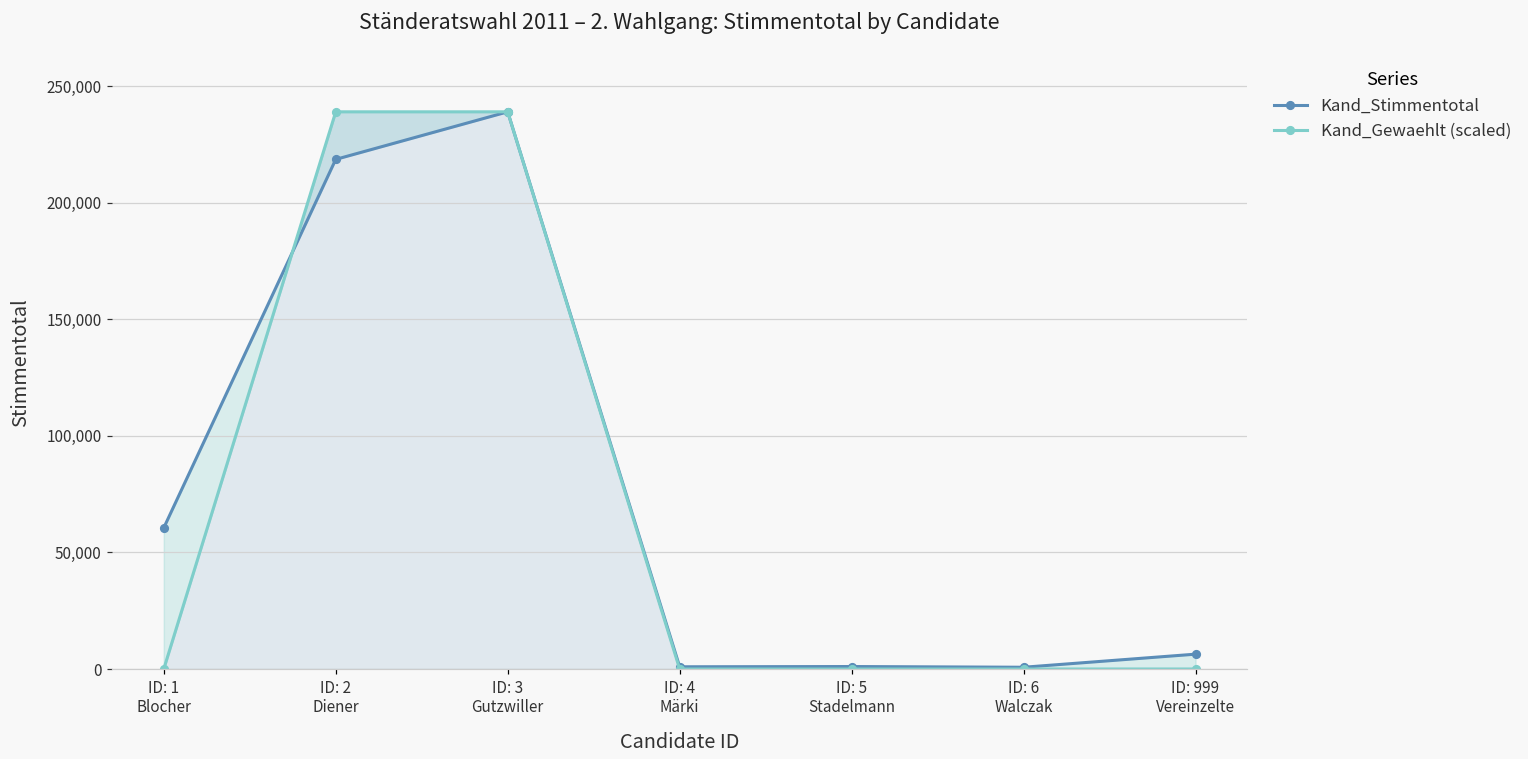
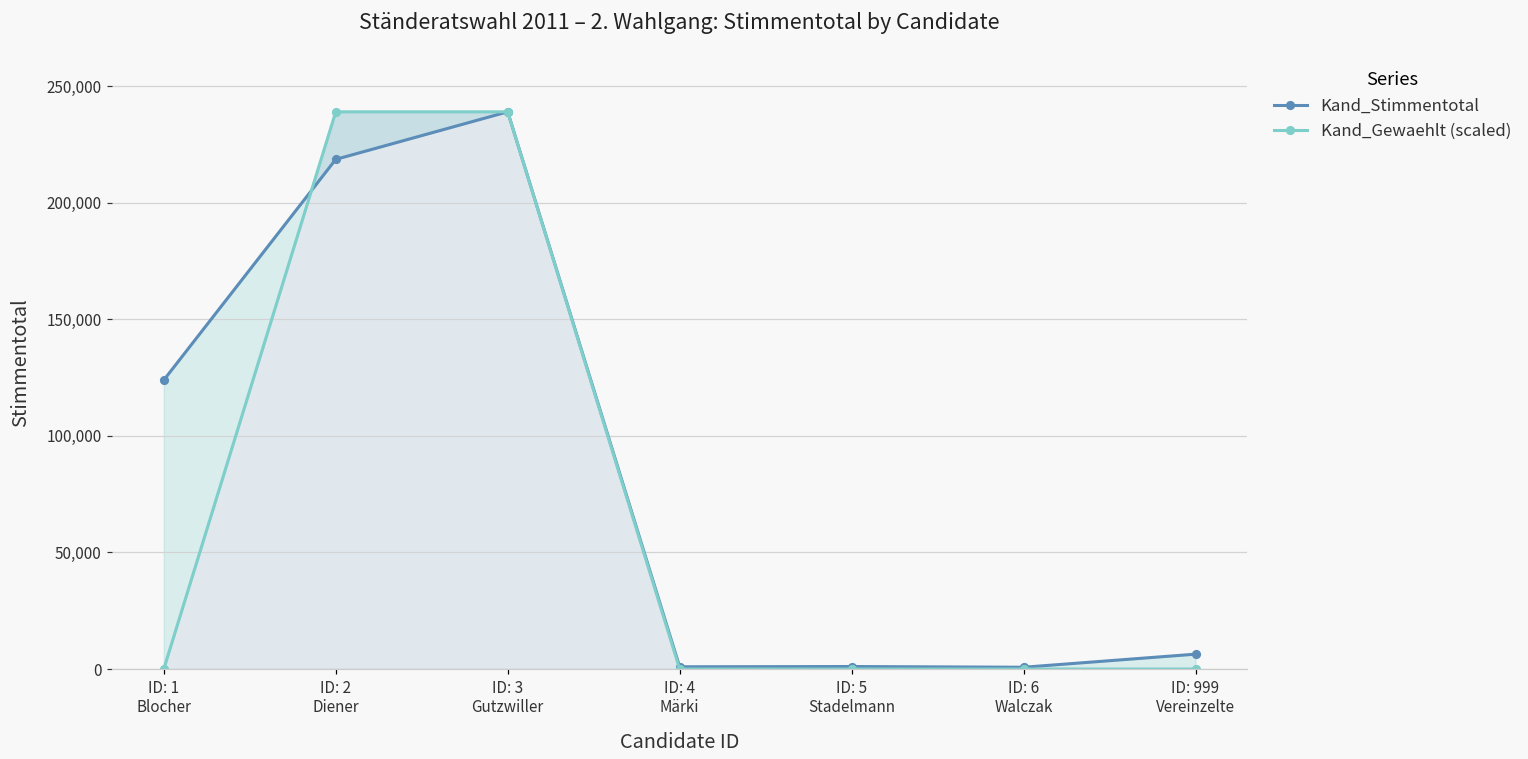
  {
    "Kand_Stimmentotal": {
-     "ID: 1 Blocher": "61,000",
+     "ID: 1 Blocher": "124,000",
      "ID: 2 Diener": "219,000"
    }
  }
